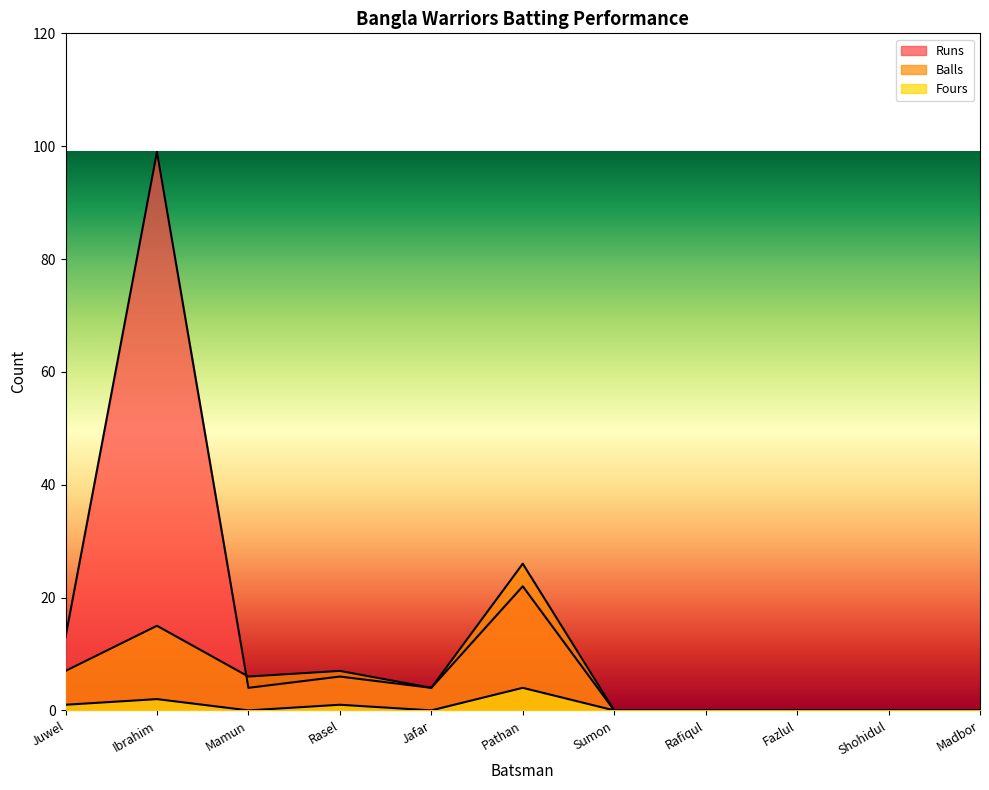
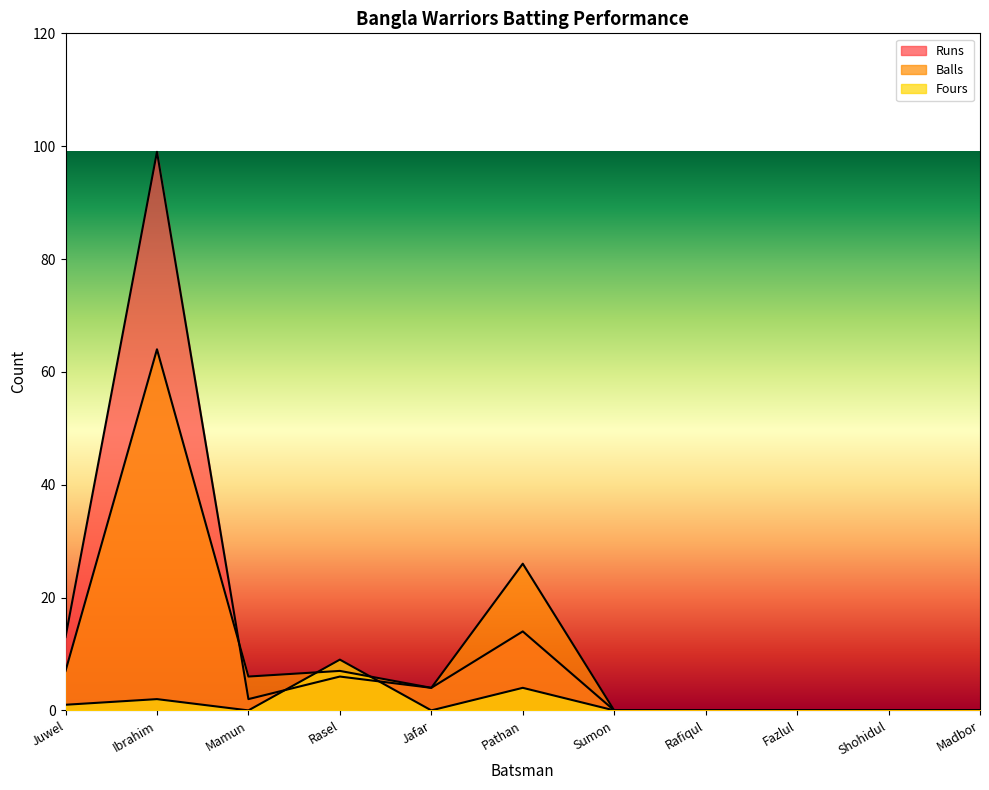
  {
    "Runs": {
      "Juwel": 13,
      "Ibrahim": 99,
-     "Mamun": 4,
+     "Mamun": 2,
      "Rasel": 6,
-     "Pathan": 22
+     "Pathan": 14
    },
    "Balls": {
      "Juwel": 7,
-     "Ibrahim": 15,
+     "Ibrahim": 64,
      "Mamun": 6,
      "Rasel": 7,
      "Pathan": 26
    },
    "Fours": {
      "Juwel": 1,
      "Ibrahim": 2,
      "Mamun": 0,
-     "Rasel": 1,
+     "Rasel": 9,
      "Jafar": 0,
      "Pathan": 4
    }
  }
